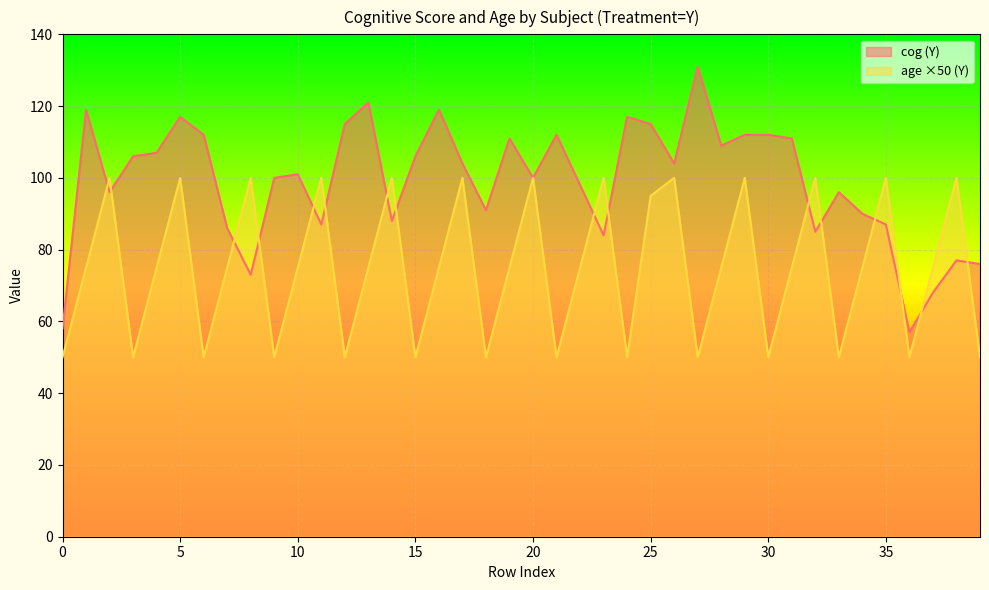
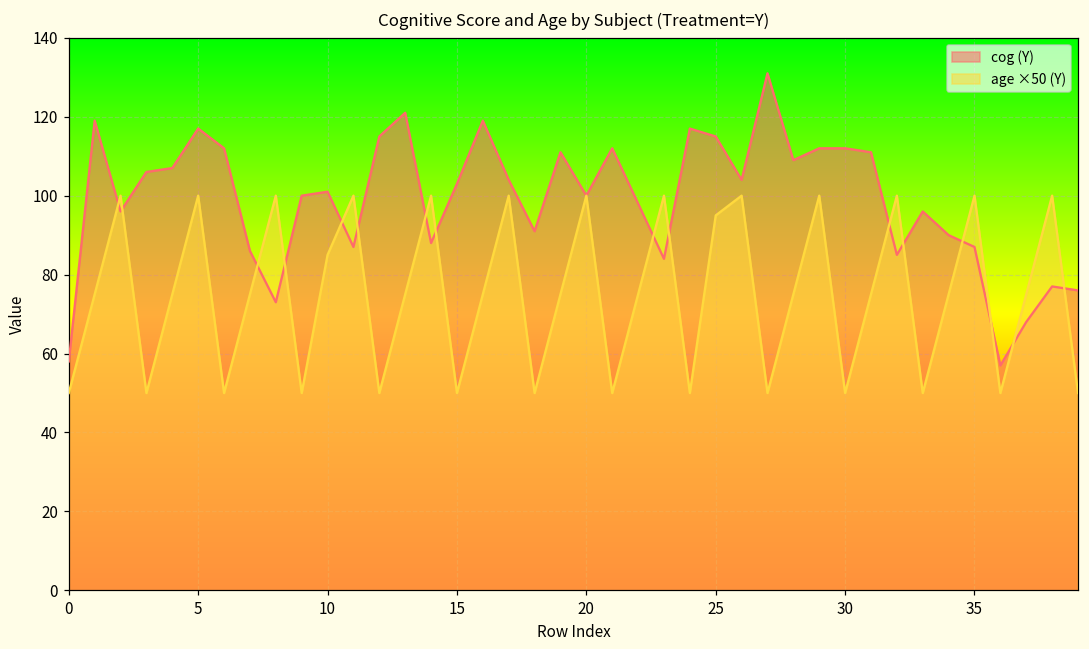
  {
    "cog (Y)": {
      "0": 58,
      "5": 117,
      "10": 101,
-     "15": 106,
+     "15": 103,
      "25": 115,
      "30": 112,
      "35": 87
    },
    "age ×50 (Y)": {
      "0": 50,
      "5": 100,
-     "10": 75,
+     "10": 85,
      "15": 50,
      "25": 95,
      "30": 50,
      "35": 100
    }
  }
